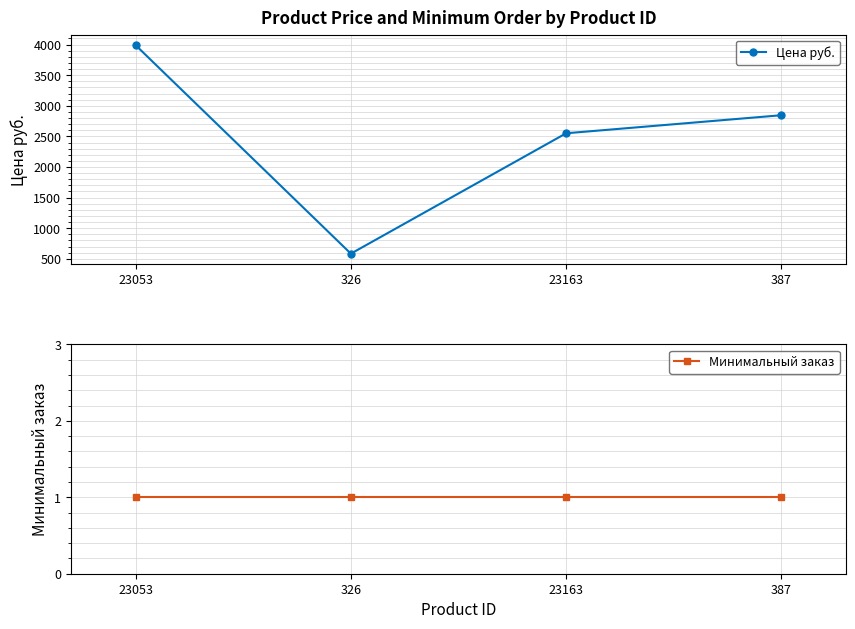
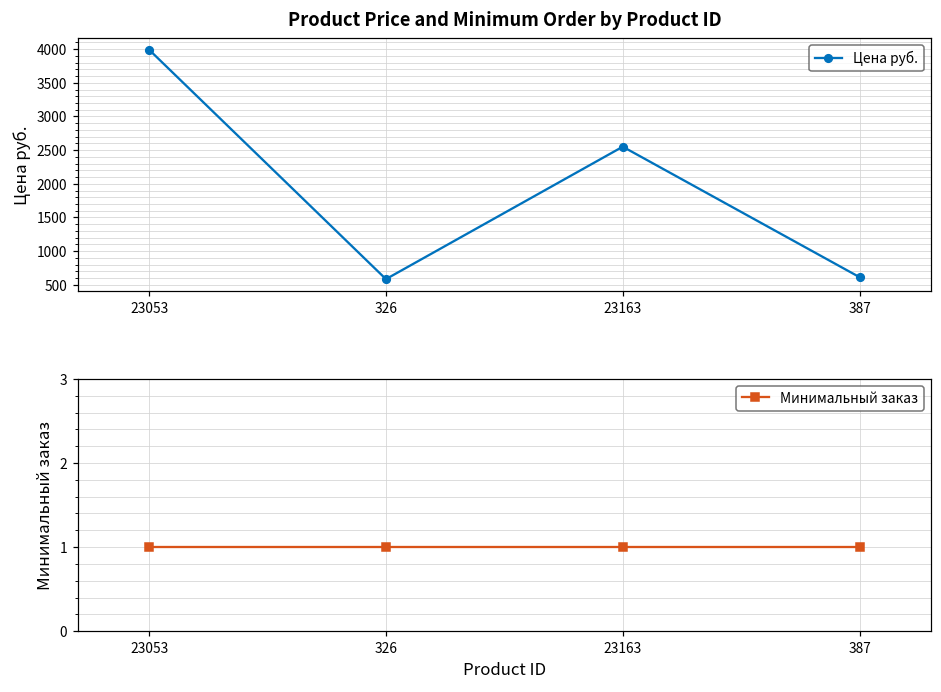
  {
    "Product Price and Minimum Order by Product ID": {
      "23053": 4000,
      "326": 600,
      "23163": 2600,
-     "387": 2800
+     "387": 600
    }
  }
